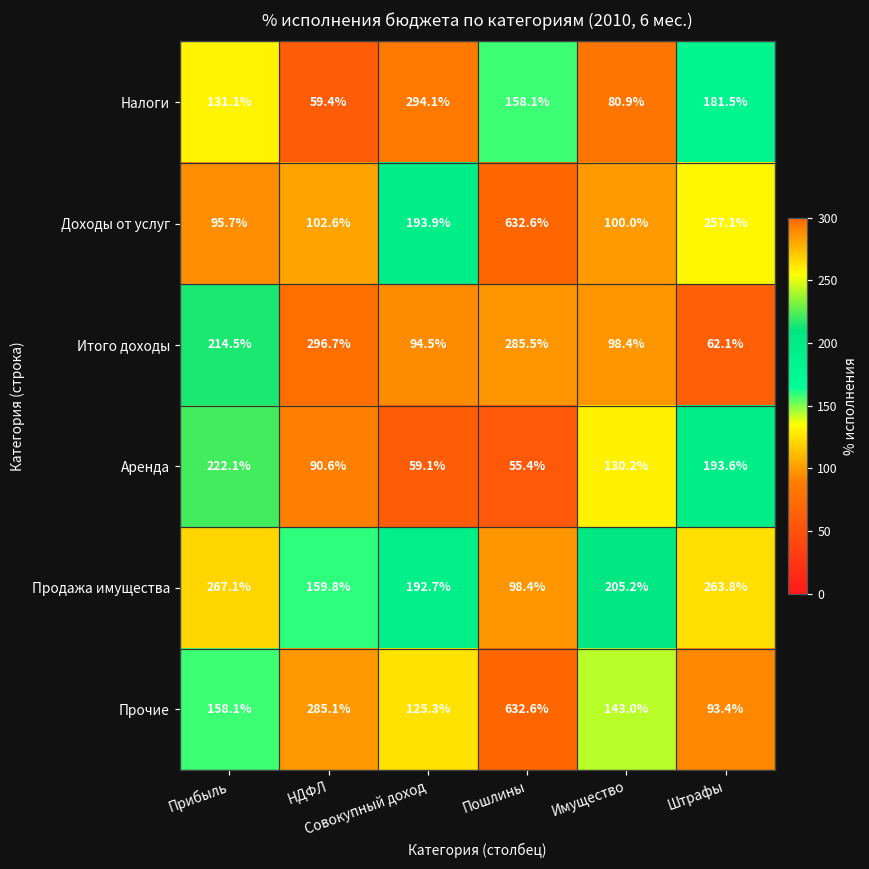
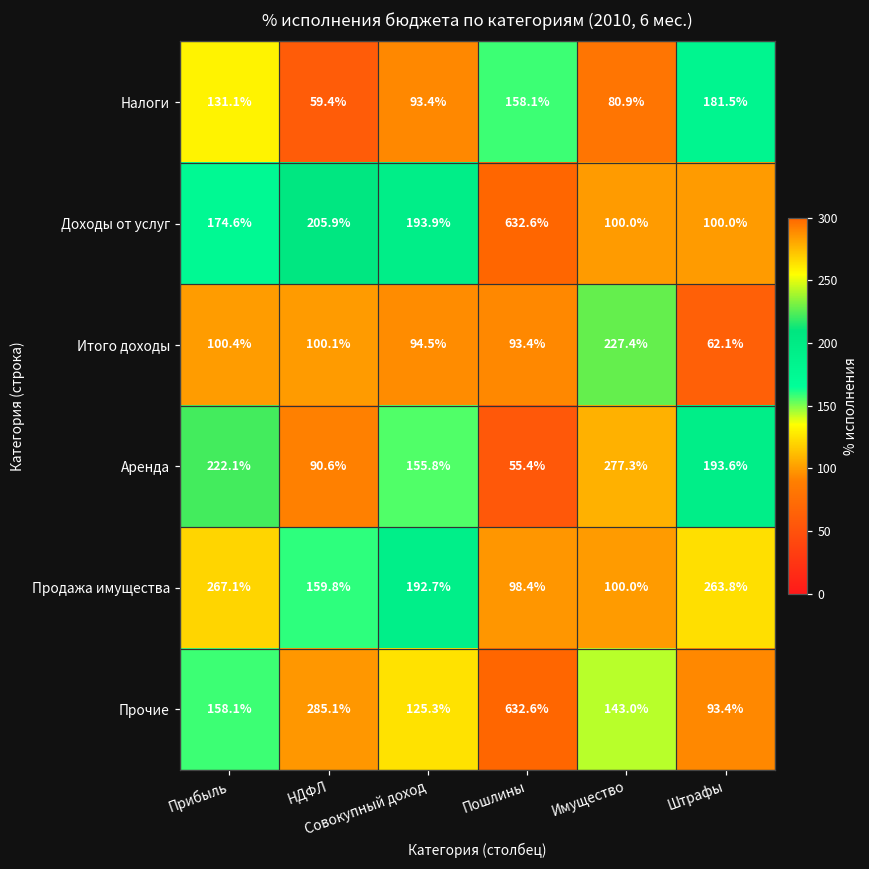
  {
    "Налоги": {
      "Прибыль": "131.1%",
      "НДФЛ": "59.4%",
-     "Совокупный доход": "294.1%",
+     "Совокупный доход": "93.4%",
      "Пошлины": "158.1%",
      "Имущество": "80.9%",
      "Штрафы": "181.5%"
    },
    "Доходы от услуг": {
-     "Прибыль": "95.7%",
-     "НДФЛ": "102.6%",
+     "Прибыль": "174.6%",
+     "НДФЛ": "205.9%",
      "Совокупный доход": "193.9%",
      "Пошлины": "632.6%",
      "Имущество": "100.0%",
-     "Штрафы": "257.1%"
+     "Штрафы": "100.0%"
    },
    "Итого доходы": {
-     "Прибыль": "214.5%",
-     "НДФЛ": "296.7%",
+     "Прибыль": "100.4%",
+     "НДФЛ": "100.1%",
      "Совокупный доход": "94.5%",
-     "Пошлины": "285.5%",
-     "Имущество": "98.4%",
+     "Пошлины": "93.4%",
+     "Имущество": "227.4%",
      "Штрафы": "62.1%"
    },
    "Аренда": {
      "Прибыль": "222.1%",
      "НДФЛ": "90.6%",
-     "Совокупный доход": "59.1%",
+     "Совокупный доход": "155.8%",
      "Пошлины": "55.4%",
-     "Имущество": "130.2%",
+     "Имущество": "277.3%",
      "Штрафы": "193.6%"
    },
    "Продажа имущества": {
      "Прибыль": "267.1%",
      "НДФЛ": "159.8%",
      "Совокупный доход": "192.7%",
      "Пошлины": "98.4%",
-     "Имущество": "205.2%",
+     "Имущество": "100.0%",
      "Штрафы": "263.8%"
    },
    "Прочие": {
      "Прибыль": "158.1%",
      "НДФЛ": "285.1%",
      "Совокупный доход": "125.3%",
      "Пошлины": "632.6%",
      "Имущество": "143.0%",
      "Штрафы": "93.4%"
    }
  }
